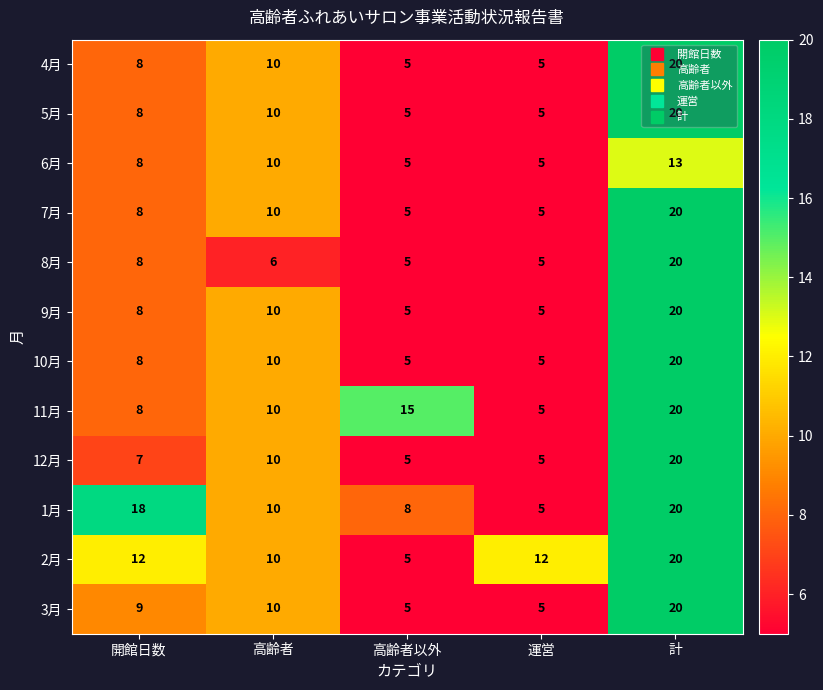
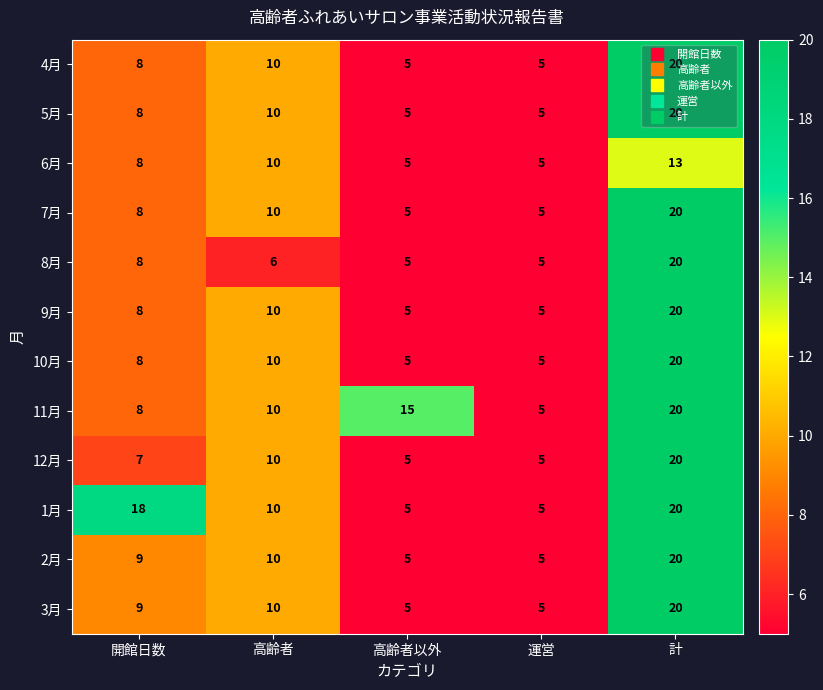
  {
    "4月": {
      "開館日数": 8,
      "高齢者": 10,
      "高齢者以外": 5,
      "運営": 5
    },
    "5月": {
      "開館日数": 8,
      "高齢者": 10,
      "高齢者以外": 5,
      "運営": 5
    },
    "6月": {
      "開館日数": 8,
      "高齢者": 10,
      "高齢者以外": 5,
      "運営": 5,
      "計": 13
    },
    "7月": {
      "開館日数": 8,
      "高齢者": 10,
      "高齢者以外": 5,
      "運営": 5,
      "計": 20
    },
    "8月": {
      "開館日数": 8,
      "高齢者": 6,
      "高齢者以外": 5,
      "運営": 5,
      "計": 20
    },
    "9月": {
      "開館日数": 8,
      "高齢者": 10,
      "高齢者以外": 5,
      "運営": 5,
      "計": 20
    },
    "10月": {
      "開館日数": 8,
      "高齢者": 10,
      "高齢者以外": 5,
      "運営": 5,
      "計": 20
    },
    "11月": {
      "開館日数": 8,
      "高齢者": 10,
      "高齢者以外": 15,
      "運営": 5,
      "計": 20
    },
    "12月": {
      "開館日数": 7,
      "高齢者": 10,
      "高齢者以外": 5,
      "運営": 5,
      "計": 20
    },
    "1月": {
      "開館日数": 18,
      "高齢者": 10,
-     "高齢者以外": 8,
+     "高齢者以外": 5,
      "運営": 5,
      "計": 20
    },
    "2月": {
-     "開館日数": 12,
+     "開館日数": 9,
      "高齢者": 10,
      "高齢者以外": 5,
-     "運営": 12,
+     "運営": 5,
      "計": 20
    },
    "3月": {
      "開館日数": 9,
      "高齢者": 10,
      "高齢者以外": 5,
      "運営": 5,
      "計": 20
    }
  }
